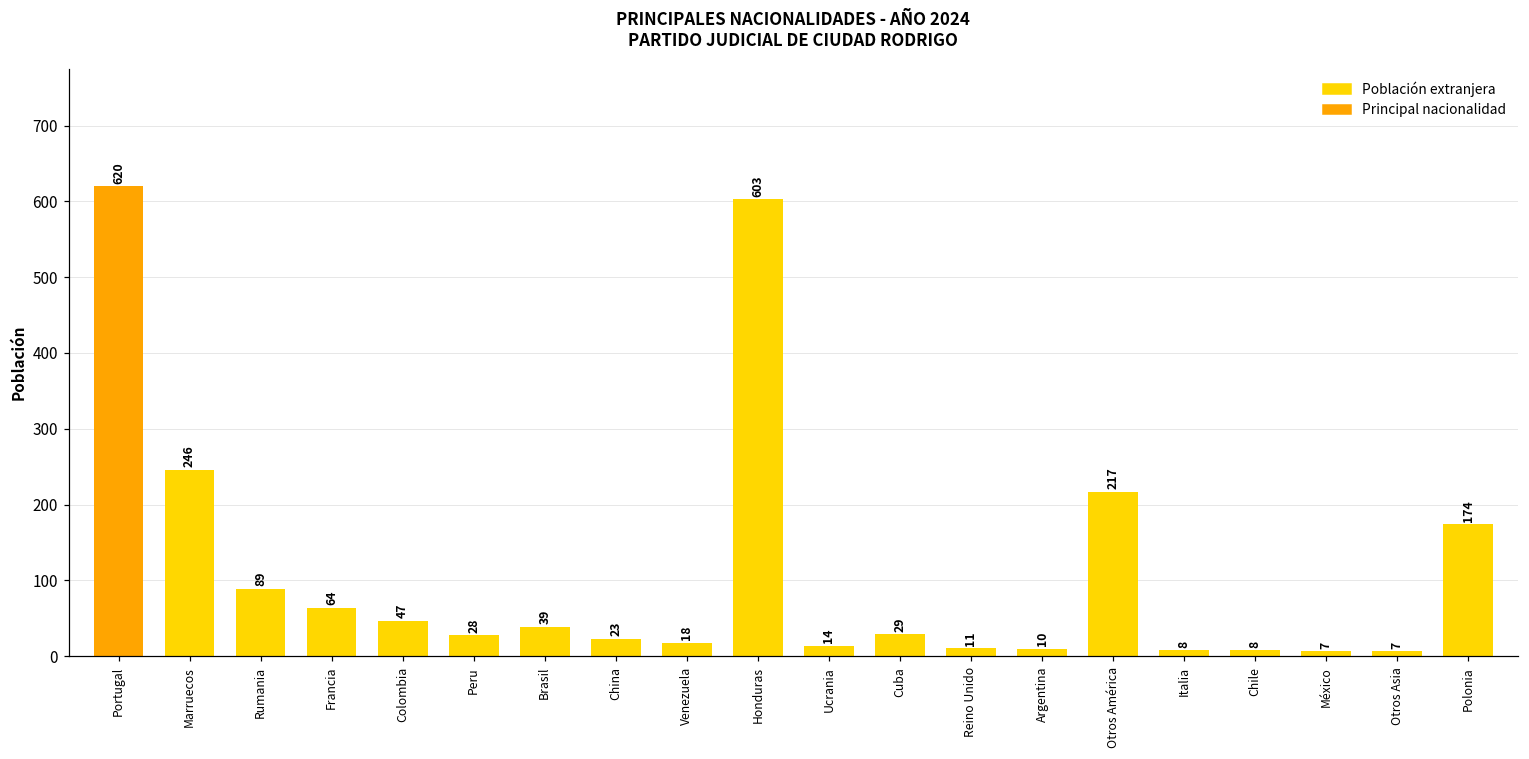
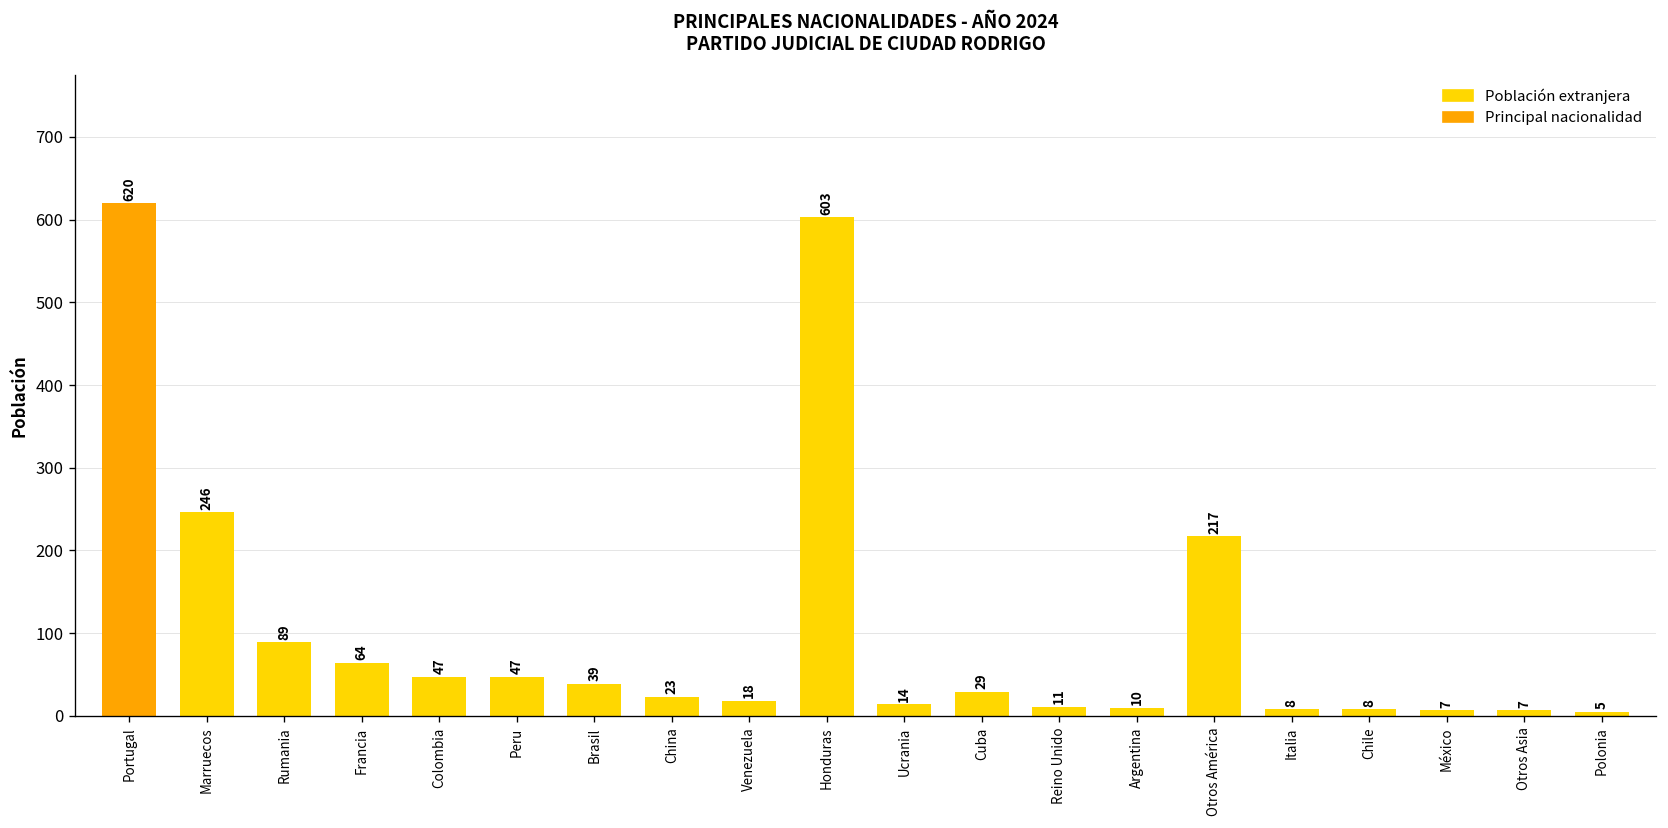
  {
    "Portugal": 620,
    "Marruecos": 246,
    "Rumania": 89,
    "Francia": 64,
    "Colombia": 47,
-   "Peru": 28,
+   "Peru": 47,
    "Brasil": 39,
    "China": 23,
    "Venezuela": 18,
    "Honduras": 603,
    "Ucrania": 14,
    "Cuba": 29,
    "Reino Unido": 11,
    "Argentina": 10,
    "Otros América": 217,
    "Italia": 8,
    "Chile": 8,
    "México": 7,
    "Otros Asia": 7,
-   "Polonia": 174
+   "Polonia": 5
  }
